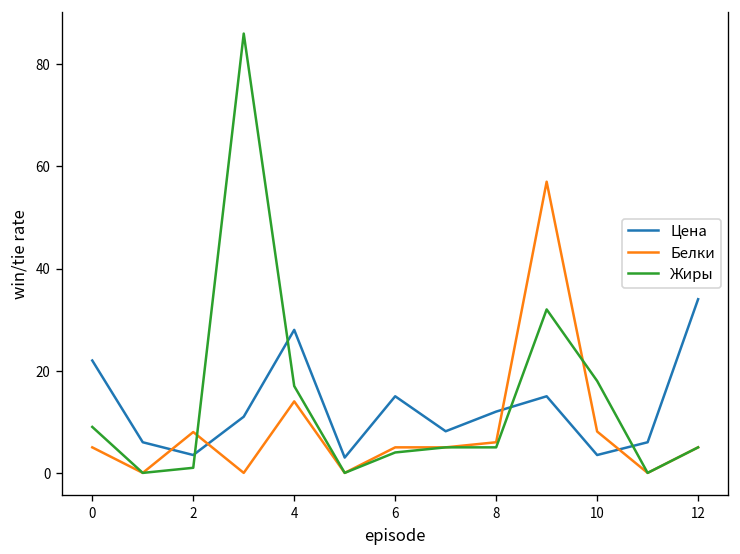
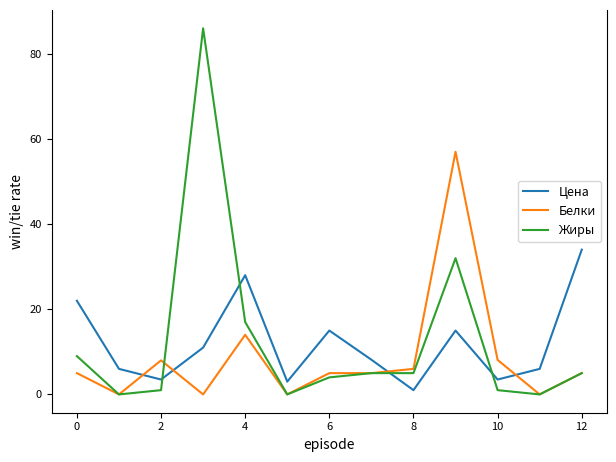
  {
    "Цена": {
      "0": 22,
      "2": 4,
      "4": 28,
      "6": 15,
-     "8": 12,
+     "8": 1,
      "10": 4,
      "12": 34
    },
    "Белки": {
      "0": 5,
      "2": 8,
      "4": 14,
      "6": 5,
      "8": 6,
      "10": 8
    },
    "Жиры": {
      "0": 9,
      "2": 1,
      "4": 17,
      "6": 4,
      "8": 5,
-     "10": 18
+     "10": 1
    }
  }
